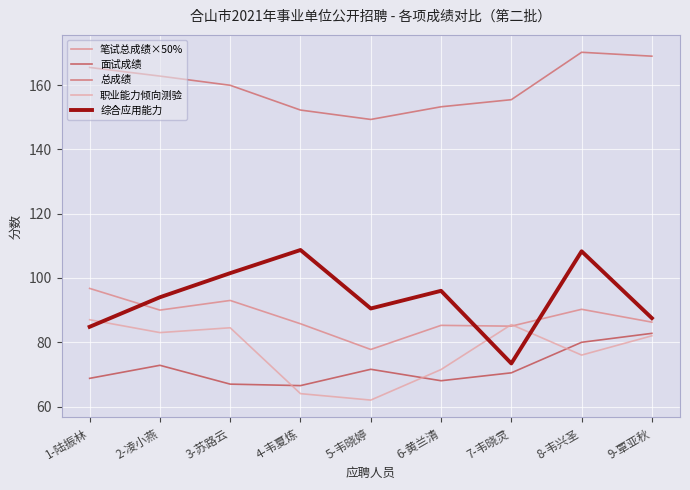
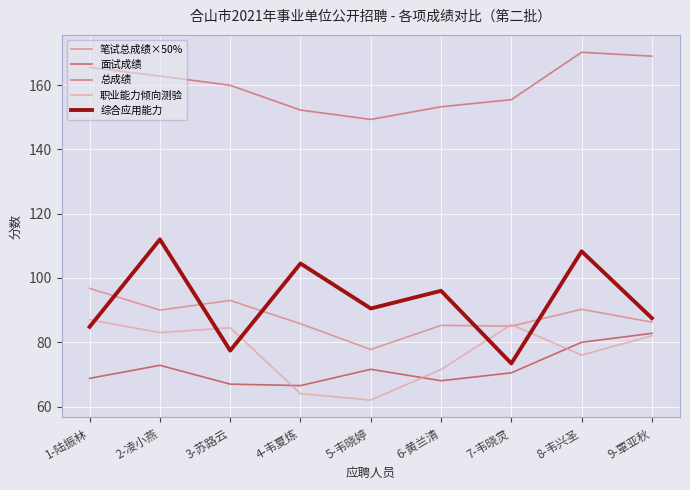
  {
    "综合应用能力": {
      "1-陆振林": 85,
-     "2-凌小燕": 94,
-     "3-苏路云": 102,
-     "4-韦夏炼": 109,
+     "2-凌小燕": 112,
+     "3-苏路云": 77,
+     "4-韦夏炼": 105,
      "5-韦晓婷": 91,
      "6-黄兰清": 96,
      "7-韦晓灵": 73,
      "8-韦兴圣": 108,
      "9-覃亚秋": 88
    }
  }
